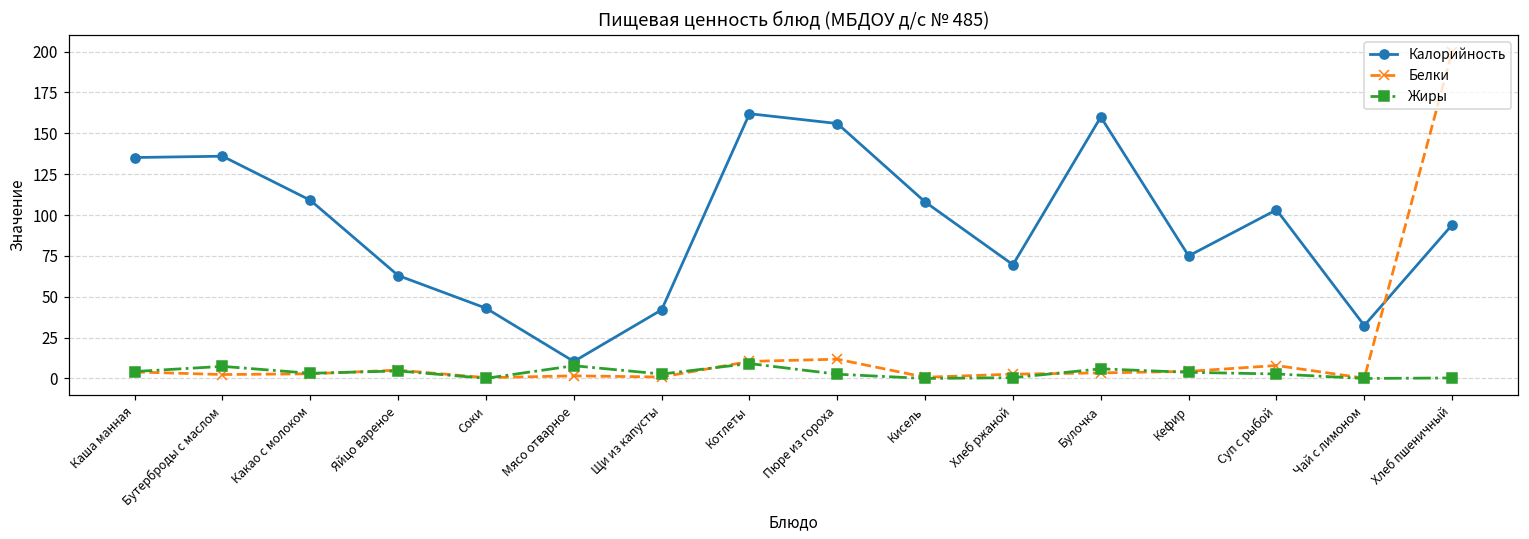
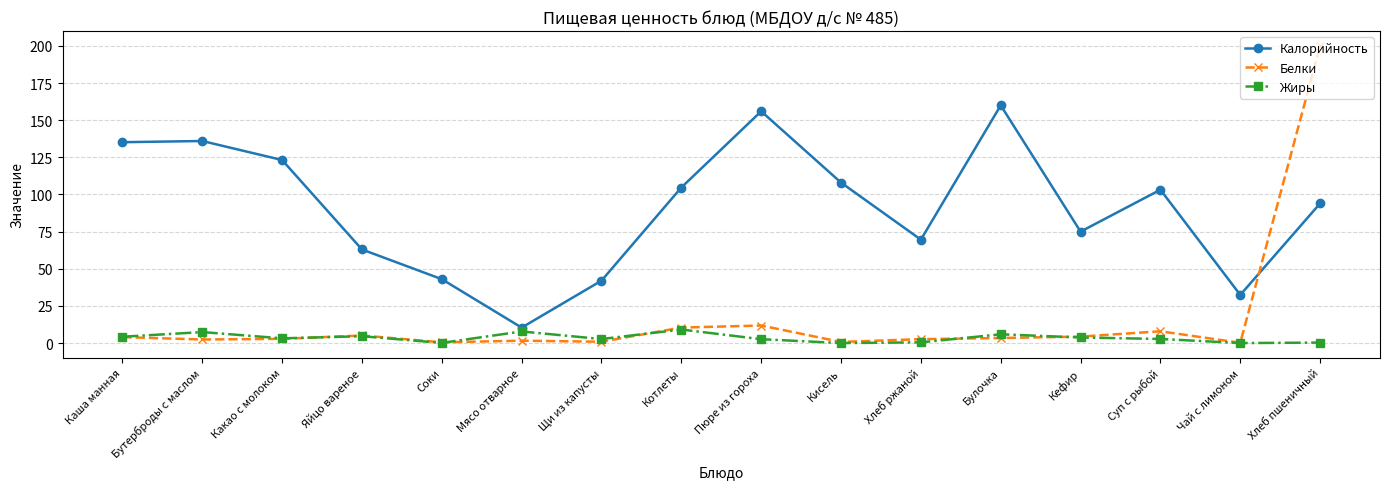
  {
    "Калорийность": {
      "Каша манная": 135,
      "Бутерброды с маслом": 136,
-     "Какао с молоком": 109,
+     "Какао с молоком": 123,
      "Яйцо вареное": 63,
      "Соки": 43,
      "Мясо отварное": 10,
      "Щи из капусты": 42,
-     "Котлеты": 162,
+     "Котлеты": 105,
      "Пюре из гороха": 156,
      "Кисель": 108,
      "Хлеб ржаной": 70,
      "Булочка": 160,
      "Кефир": 75,
      "Суп с рыбой": 103,
      "Чай с лимоном": 32,
      "Хлеб пшеничный": 94
    },
    "Белки": {
      "Бутерброды с маслом": 2,
      "Мясо отварное": 2,
      "Щи из капусты": 1,
      "Пюре из гороха": 12,
      "Хлеб ржаной": 3,
      "Булочка": 3,
      "Суп с рыбой": 8
    },
    "Жиры": {
      "Бутерброды с маслом": 7,
      "Мясо отварное": 8,
      "Щи из капусты": 3,
      "Пюре из гороха": 3,
      "Хлеб ржаной": 0,
      "Булочка": 6,
      "Суп с рыбой": 3,
      "Хлеб пшеничный": 0
    }
  }
